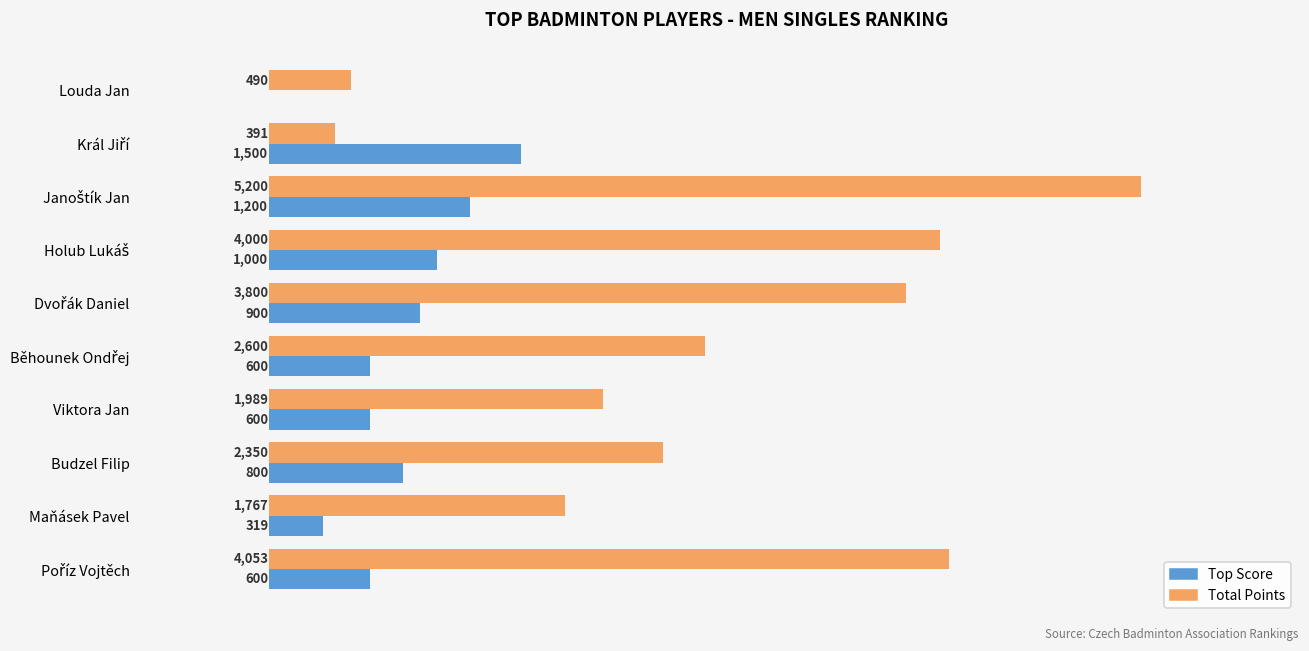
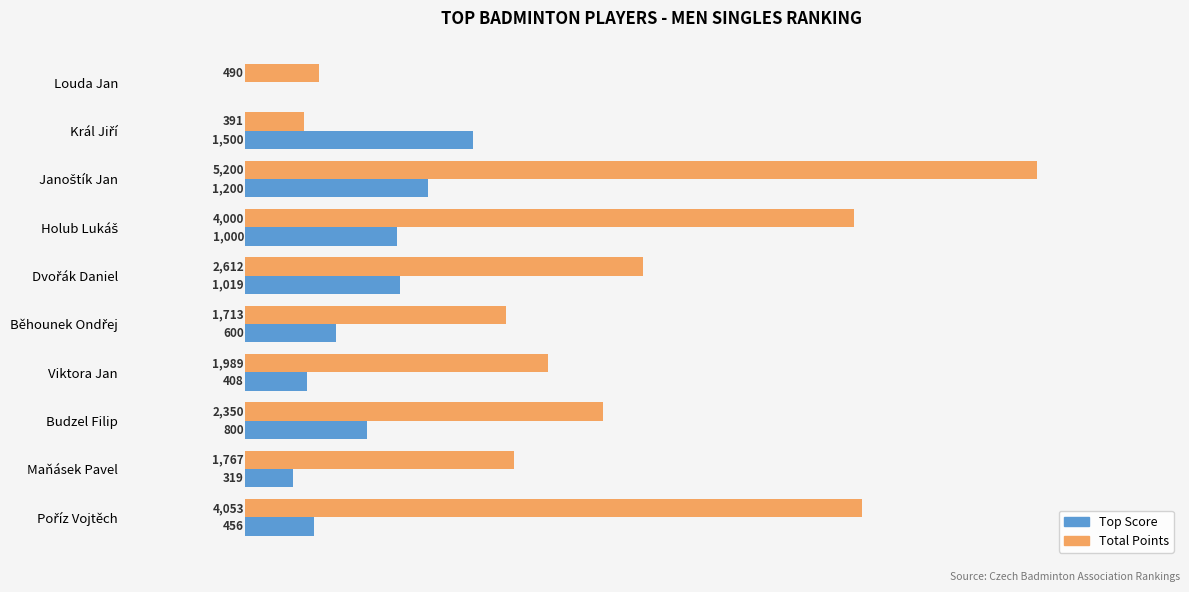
  {
    "Top Score": {
-     "Dvořák Daniel": "900",
-     "Viktora Jan": "600",
-     "Poříz Vojtěch": "600"
+     "Dvořák Daniel": "1,019",
+     "Viktora Jan": "408",
+     "Poříz Vojtěch": "456"
    },
    "Total Points": {
-     "Dvořák Daniel": "3,800",
-     "Běhounek Ondřej": "2,600"
+     "Dvořák Daniel": "2,612",
+     "Běhounek Ondřej": "1,713"
    }
  }
